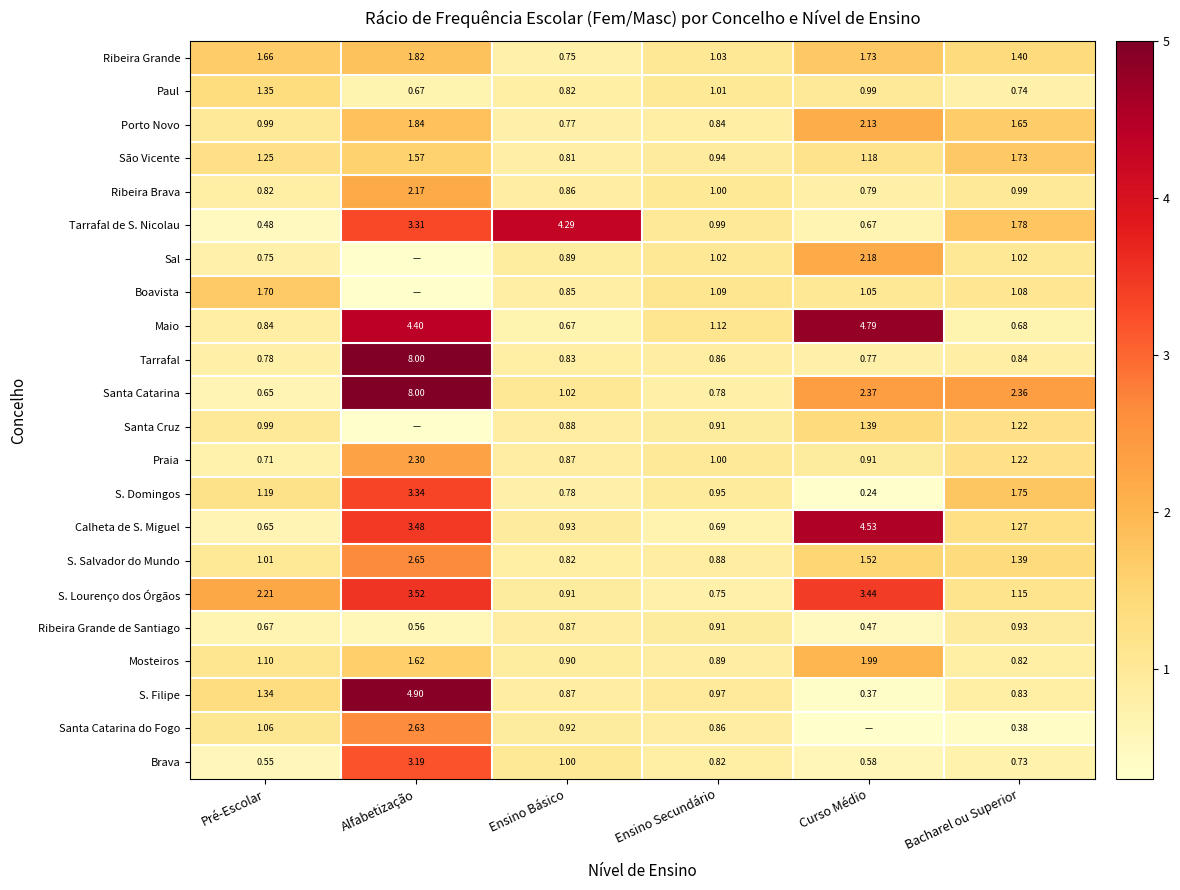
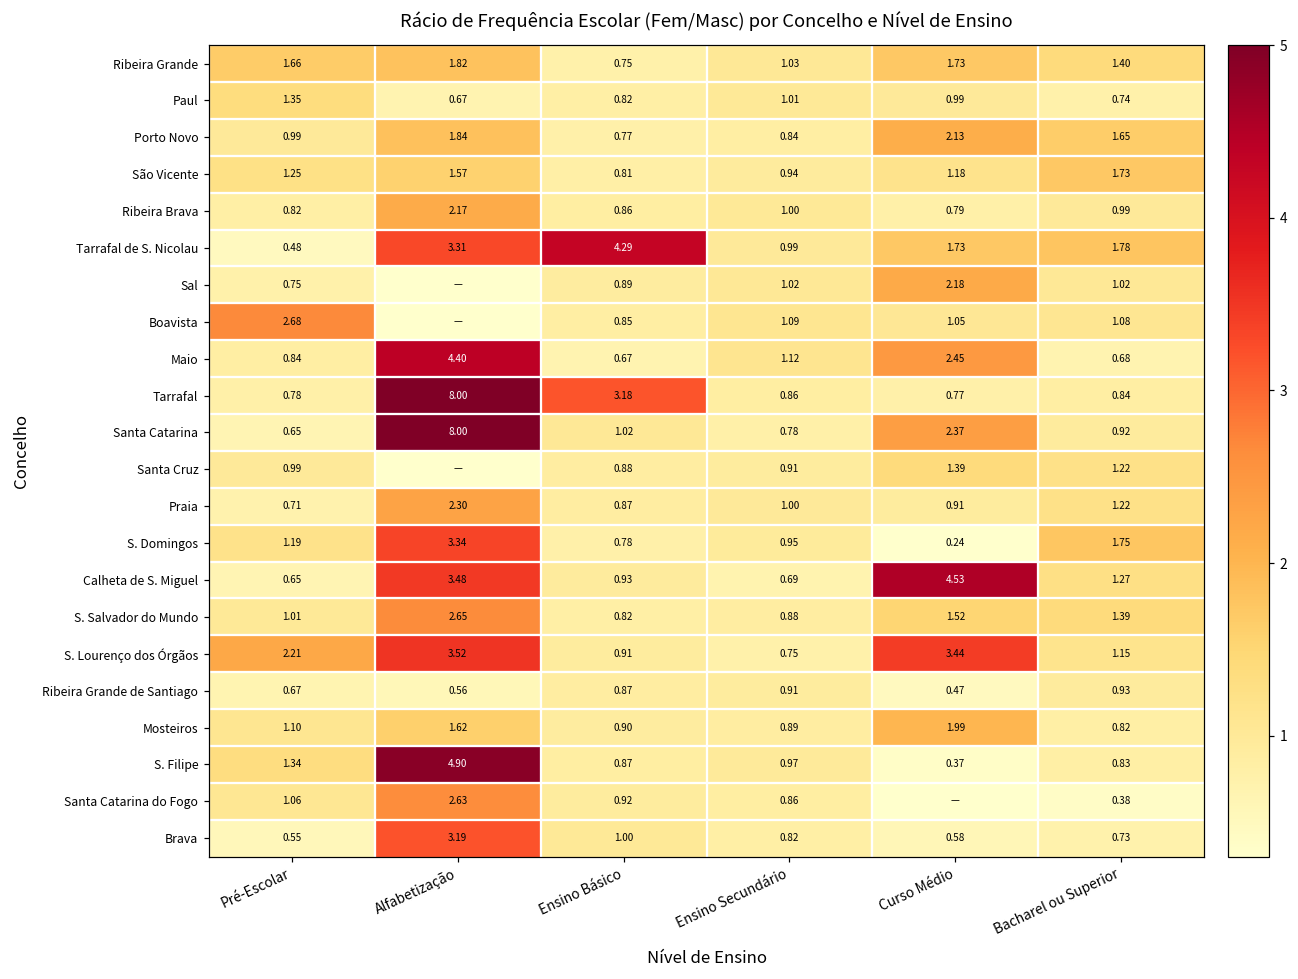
  {
    "Ribeira Grande": {
      "Pré-Escolar": 1.66,
      "Alfabetização": 1.82,
      "Ensino Básico": 0.75,
      "Ensino Secundário": 1.03,
      "Curso Médio": 1.73,
      "Bacharel ou Superior": 1.40
    },
    "Paul": {
      "Pré-Escolar": 1.35,
      "Alfabetização": 0.67,
      "Ensino Básico": 0.82,
      "Ensino Secundário": 1.01,
      "Curso Médio": 0.99,
      "Bacharel ou Superior": 0.74
    },
    "Porto Novo": {
      "Pré-Escolar": 0.99,
      "Alfabetização": 1.84,
      "Ensino Básico": 0.77,
      "Ensino Secundário": 0.84,
      "Curso Médio": 2.13,
      "Bacharel ou Superior": 1.65
    },
    "São Vicente": {
      "Pré-Escolar": 1.25,
      "Alfabetização": 1.57,
      "Ensino Básico": 0.81,
      "Ensino Secundário": 0.94,
      "Curso Médio": 1.18,
      "Bacharel ou Superior": 1.73
    },
    "Ribeira Brava": {
      "Pré-Escolar": 0.82,
      "Alfabetização": 2.17,
      "Ensino Básico": 0.86,
      "Ensino Secundário": 1.00,
      "Curso Médio": 0.79,
      "Bacharel ou Superior": 0.99
    },
    "Tarrafal de S. Nicolau": {
      "Pré-Escolar": 0.48,
      "Alfabetização": 3.31,
      "Ensino Básico": 4.29,
      "Ensino Secundário": 0.99,
-     "Curso Médio": 0.67,
+     "Curso Médio": 1.73,
      "Bacharel ou Superior": 1.78
    },
    "Sal": {
      "Pré-Escolar": 0.75,
      "Ensino Básico": 0.89,
      "Ensino Secundário": 1.02,
      "Curso Médio": 2.18,
      "Bacharel ou Superior": 1.02
    },
    "Boavista": {
-     "Pré-Escolar": 1.70,
+     "Pré-Escolar": 2.68,
      "Ensino Básico": 0.85,
      "Ensino Secundário": 1.09,
      "Curso Médio": 1.05,
      "Bacharel ou Superior": 1.08
    },
    "Maio": {
      "Pré-Escolar": 0.84,
      "Alfabetização": 4.40,
      "Ensino Básico": 0.67,
      "Ensino Secundário": 1.12,
-     "Curso Médio": 4.79,
+     "Curso Médio": 2.45,
      "Bacharel ou Superior": 0.68
    },
    "Tarrafal": {
      "Pré-Escolar": 0.78,
      "Alfabetização": 8.00,
-     "Ensino Básico": 0.83,
+     "Ensino Básico": 3.18,
      "Ensino Secundário": 0.86,
      "Curso Médio": 0.77,
      "Bacharel ou Superior": 0.84
    },
    "Santa Catarina": {
      "Pré-Escolar": 0.65,
      "Alfabetização": 8.00,
      "Ensino Básico": 1.02,
      "Ensino Secundário": 0.78,
      "Curso Médio": 2.37,
-     "Bacharel ou Superior": 2.36
+     "Bacharel ou Superior": 0.92
    },
    "Santa Cruz": {
      "Pré-Escolar": 0.99,
      "Ensino Básico": 0.88,
      "Ensino Secundário": 0.91,
      "Curso Médio": 1.39,
      "Bacharel ou Superior": 1.22
    },
    "Praia": {
      "Pré-Escolar": 0.71,
      "Alfabetização": 2.30,
      "Ensino Básico": 0.87,
      "Ensino Secundário": 1.00,
      "Curso Médio": 0.91,
      "Bacharel ou Superior": 1.22
    },
    "S. Domingos": {
      "Pré-Escolar": 1.19,
      "Alfabetização": 3.34,
      "Ensino Básico": 0.78,
      "Ensino Secundário": 0.95,
      "Curso Médio": 0.24,
      "Bacharel ou Superior": 1.75
    },
    "Calheta de S. Miguel": {
      "Pré-Escolar": 0.65,
      "Alfabetização": 3.48,
      "Ensino Básico": 0.93,
      "Ensino Secundário": 0.69,
      "Curso Médio": 4.53,
      "Bacharel ou Superior": 1.27
    },
    "S. Salvador do Mundo": {
      "Pré-Escolar": 1.01,
      "Alfabetização": 2.65,
      "Ensino Básico": 0.82,
      "Ensino Secundário": 0.88,
      "Curso Médio": 1.52,
      "Bacharel ou Superior": 1.39
    },
    "S. Lourenço dos Órgãos": {
      "Pré-Escolar": 2.21,
      "Alfabetização": 3.52,
      "Ensino Básico": 0.91,
      "Ensino Secundário": 0.75,
      "Curso Médio": 3.44,
      "Bacharel ou Superior": 1.15
    },
    "Ribeira Grande de Santiago": {
      "Pré-Escolar": 0.67,
      "Alfabetização": 0.56,
      "Ensino Básico": 0.87,
      "Ensino Secundário": 0.91,
      "Curso Médio": 0.47,
      "Bacharel ou Superior": 0.93
    },
    "Mosteiros": {
      "Pré-Escolar": 1.10,
      "Alfabetização": 1.62,
      "Ensino Básico": 0.90,
      "Ensino Secundário": 0.89,
      "Curso Médio": 1.99,
      "Bacharel ou Superior": 0.82
    },
    "S. Filipe": {
      "Pré-Escolar": 1.34,
      "Alfabetização": 4.90,
      "Ensino Básico": 0.87,
      "Ensino Secundário": 0.97,
      "Curso Médio": 0.37,
      "Bacharel ou Superior": 0.83
    },
    "Santa Catarina do Fogo": {
      "Pré-Escolar": 1.06,
      "Alfabetização": 2.63,
      "Ensino Básico": 0.92,
      "Ensino Secundário": 0.86,
      "Bacharel ou Superior": 0.38
    },
    "Brava": {
      "Pré-Escolar": 0.55,
      "Alfabetização": 3.19,
      "Ensino Básico": 1.00,
      "Ensino Secundário": 0.82,
      "Curso Médio": 0.58,
      "Bacharel ou Superior": 0.73
    }
  }
